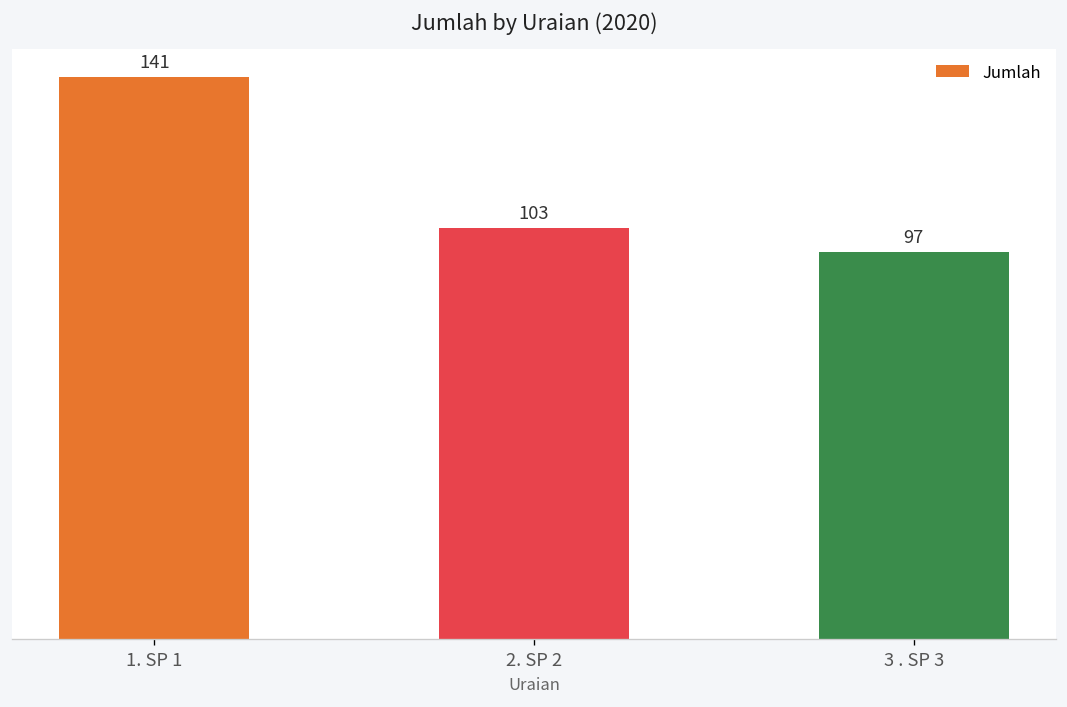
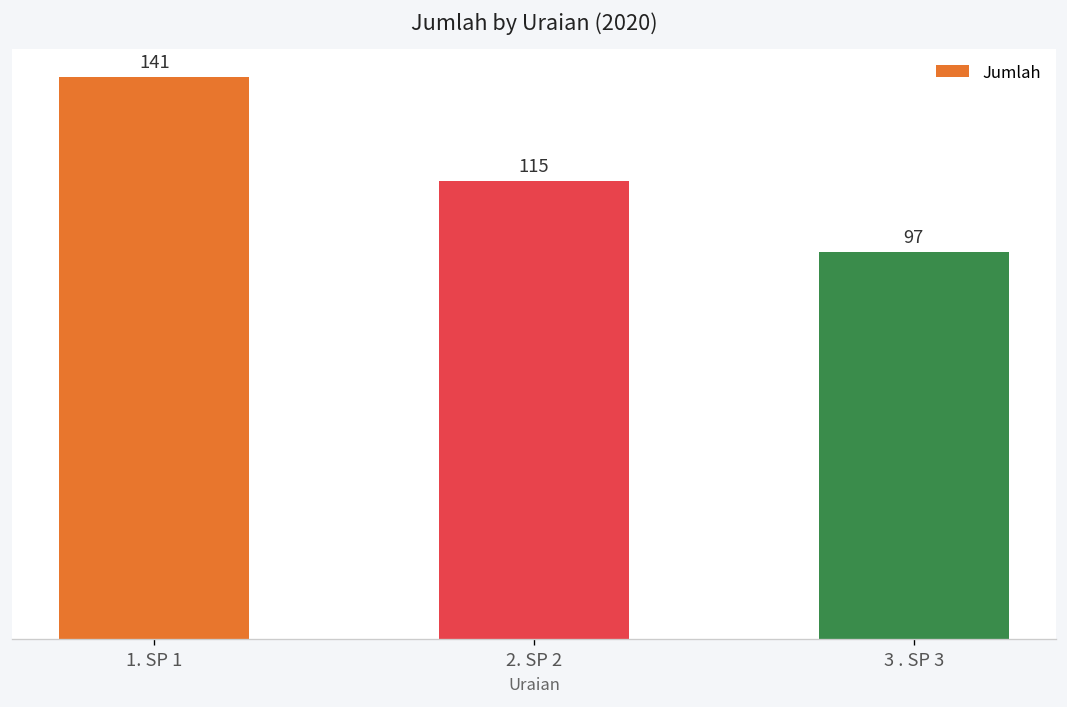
  {
    "1. SP 1": 141,
-   "2. SP 2": 103,
+   "2. SP 2": 115,
    "3 . SP 3": 97
  }
